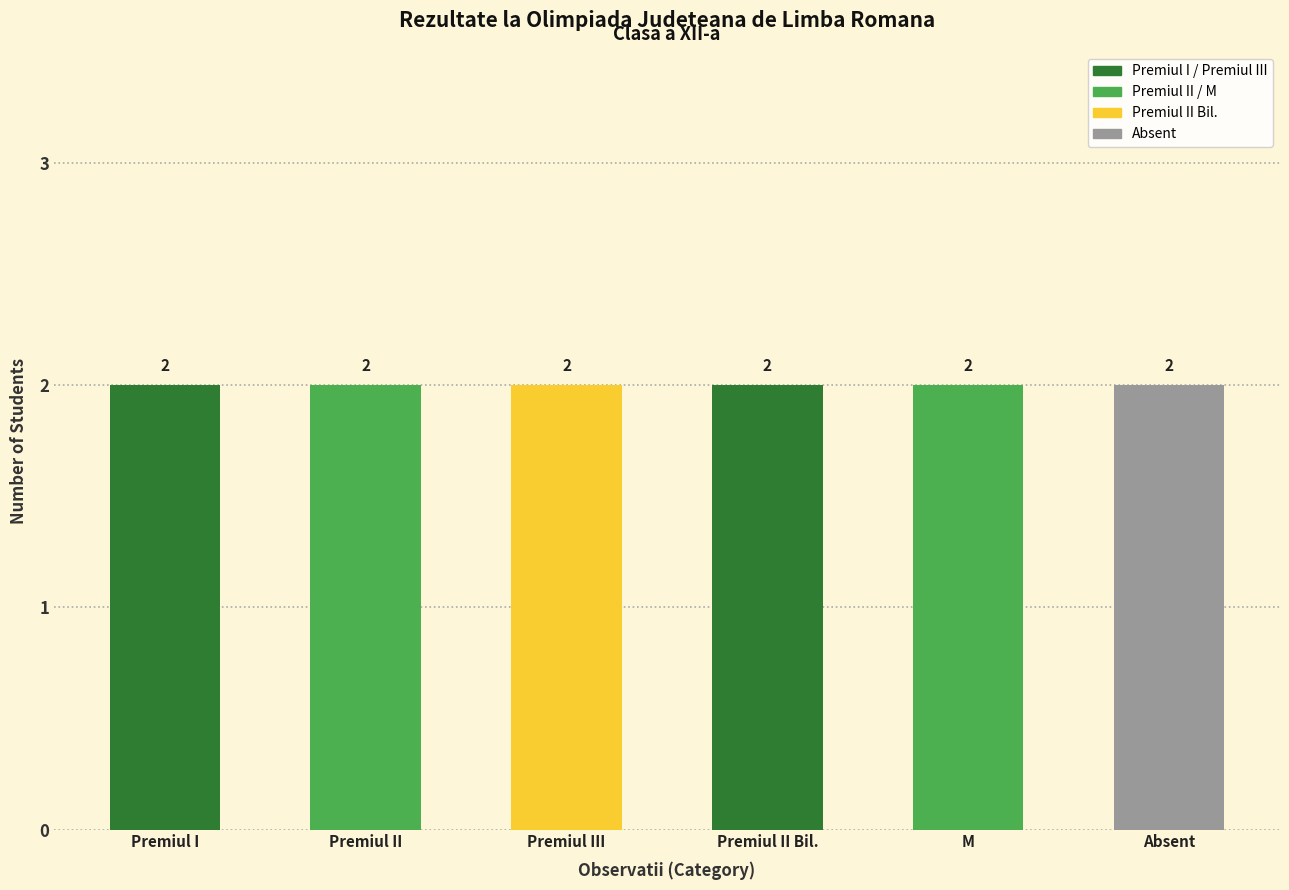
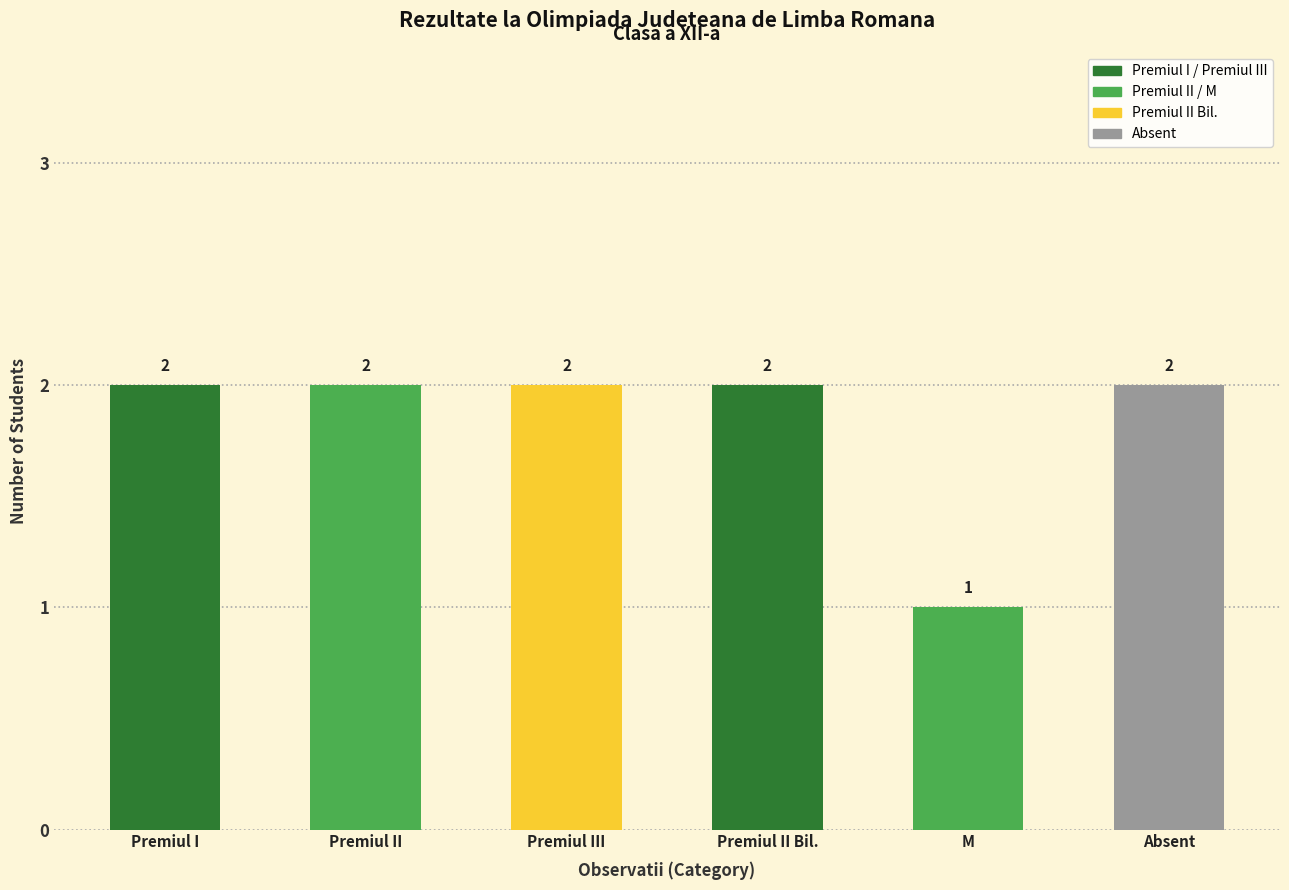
  {
    "Premiul I": 2,
    "Premiul II": 2,
    "Premiul III": 2,
    "Premiul II Bil.": 2,
-   "M": 2,
+   "M": 1,
    "Absent": 2
  }
